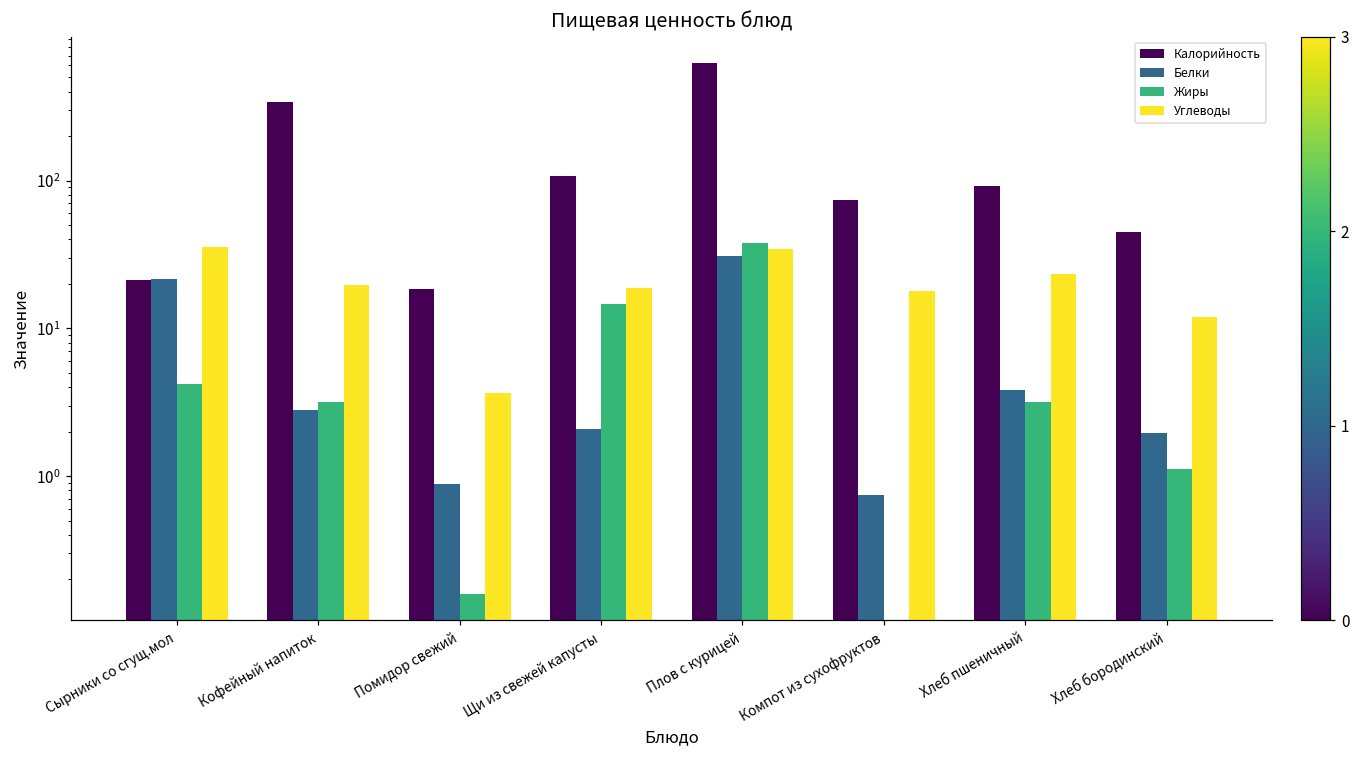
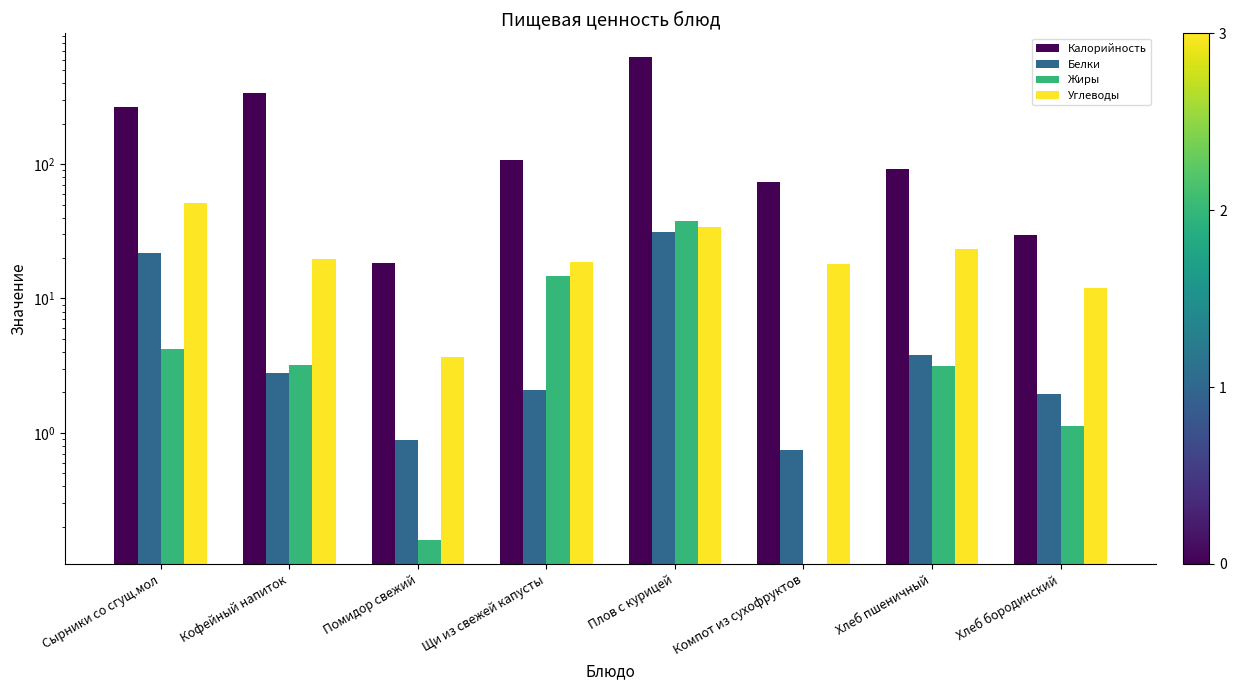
  {
    "Калорийность": {
-     "Сырники со сгущ.мол": 21,
+     "Сырники со сгущ.мол": 270,
      "Кофейный напиток": 340,
      "Помидор свежий": 18,
      "Щи из свежей капусты": 110,
      "Плов с курицей": 600,
      "Компот из сухофруктов": 70,
      "Хлеб пшеничный": 90,
-     "Хлеб бородинский": 45
+     "Хлеб бородинский": 30
    },
    "Белки": {
      "Сырники со сгущ.мол": 22,
      "Кофейный напиток": 2.8,
      "Помидор свежий": 0.9,
      "Щи из свежей капусты": 2.1,
      "Плов с курицей": 31,
      "Компот из сухофруктов": 0.8,
      "Хлеб пшеничный": 3.8,
      "Хлеб бородинский": 2
    },
    "Жиры": {
      "Сырники со сгущ.мол": 4.2,
      "Кофейный напиток": 3.2,
      "Помидор свежий": 0.16,
      "Щи из свежей капусты": 15,
      "Плов с курицей": 38,
      "Хлеб пшеничный": 3.2,
      "Хлеб бородинский": 1.1
    },
    "Углеводы": {
-     "Сырники со сгущ.мол": 36,
+     "Сырники со сгущ.мол": 51,
      "Кофейный напиток": 20,
      "Помидор свежий": 3.7,
      "Щи из свежей капусты": 19,
      "Плов с курицей": 34,
      "Компот из сухофруктов": 18,
      "Хлеб пшеничный": 23,
      "Хлеб бородинский": 12
    }
  }
